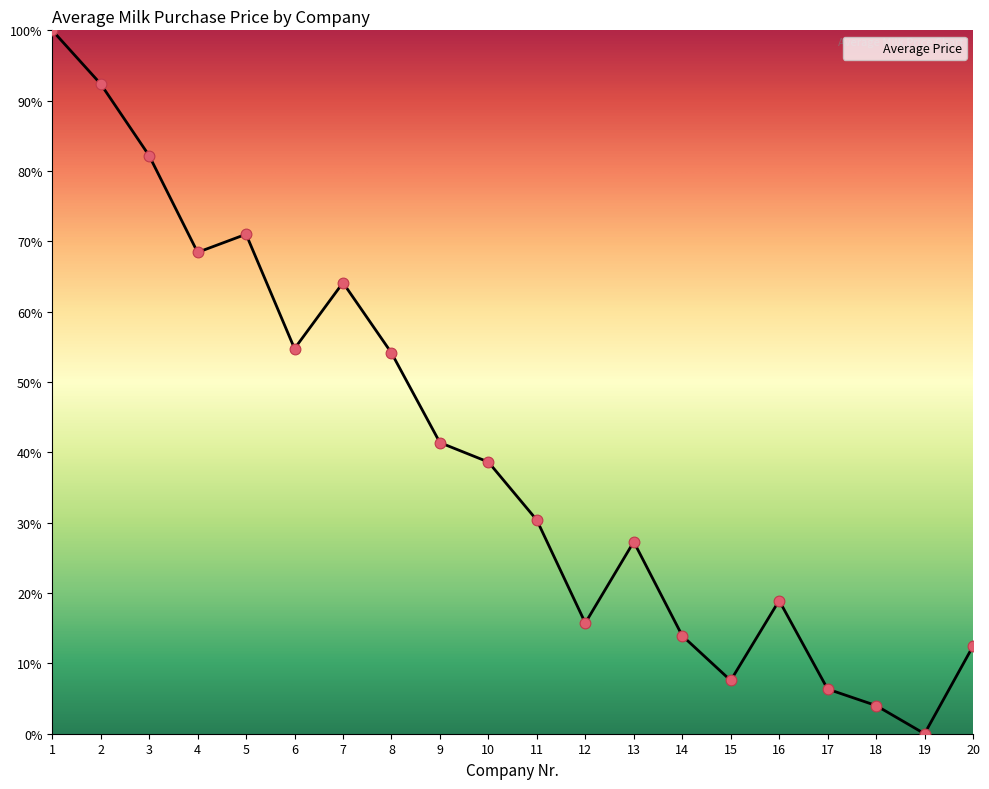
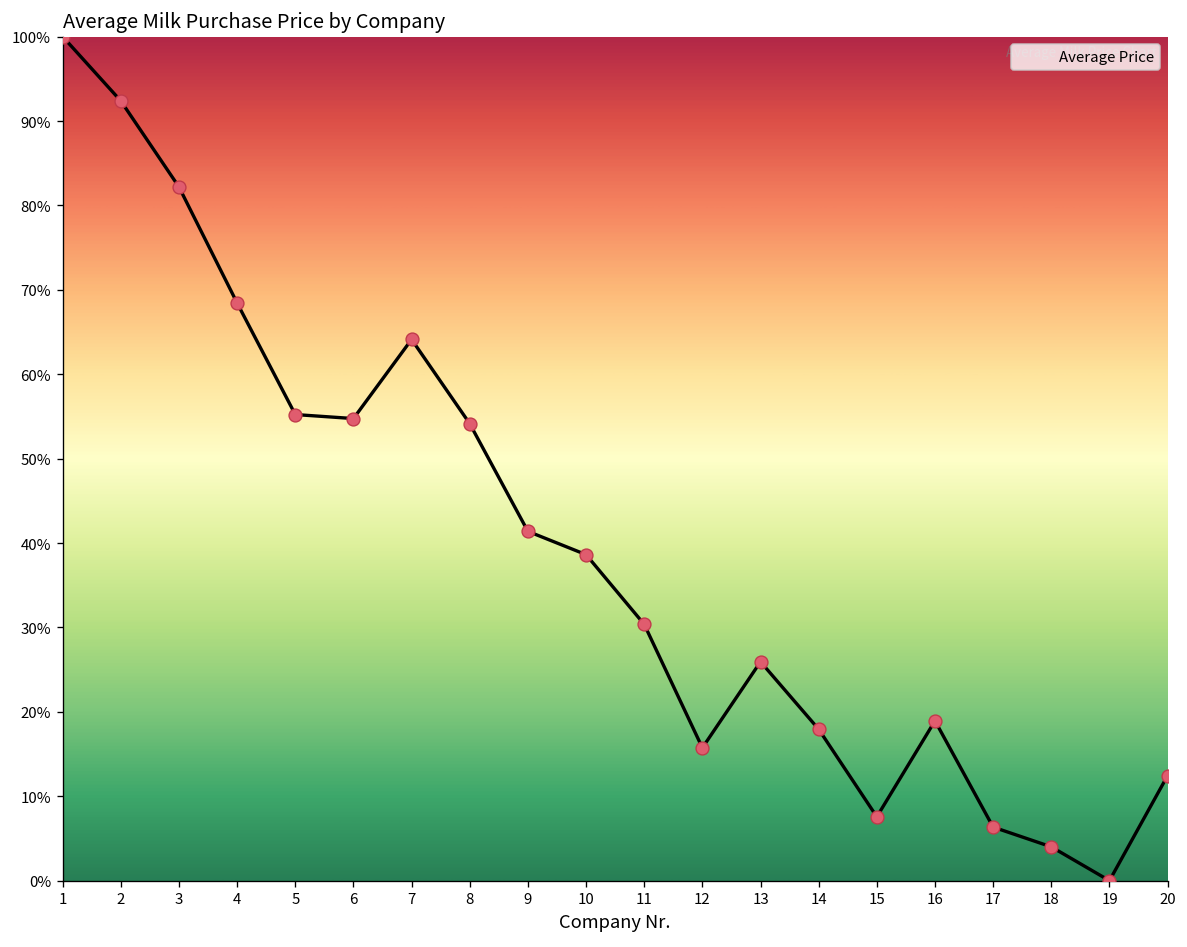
  {
    "1": "100%",
    "2": "92%",
    "3": "82%",
    "4": "68%",
-   "5": "71%",
+   "5": "55%",
    "6": "55%",
    "7": "64%",
    "8": "54%",
    "9": "41%",
    "10": "39%",
    "11": "30%",
    "12": "16%",
-   "13": "27%",
-   "14": "14%",
+   "13": "26%",
+   "14": "18%",
    "15": "8%",
    "16": "19%",
    "17": "6%",
    "18": "4%",
    "19": "0%",
    "20": "12%"
  }
